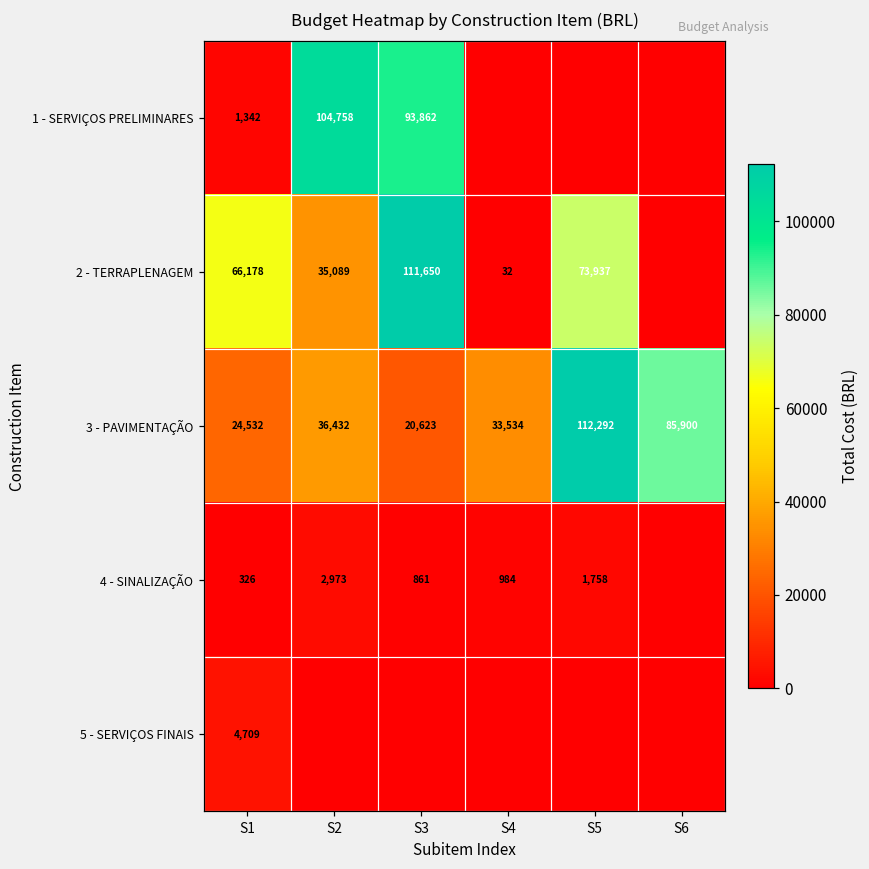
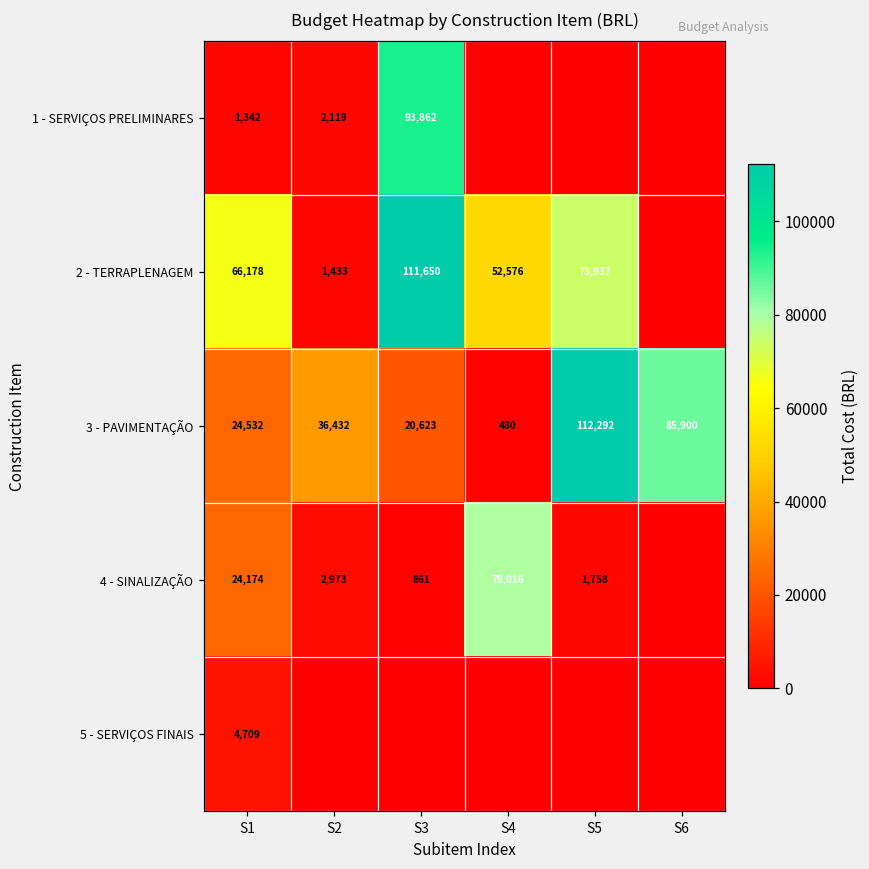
  {
    "1 - SERVIÇOS PRELIMINARES": {
      "S1": "1,342",
-     "S2": "104,758",
+     "S2": "2,119",
      "S3": "93,862"
    },
    "2 - TERRAPLENAGEM": {
      "S1": "66,178",
-     "S2": "35,089",
+     "S2": "1,433",
      "S3": "111,650",
-     "S4": "32",
+     "S4": "52,576",
      "S5": "73,937"
    },
    "3 - PAVIMENTAÇÃO": {
      "S1": "24,532",
      "S2": "36,432",
      "S3": "20,623",
-     "S4": "33,534",
+     "S4": "480",
      "S5": "112,292",
      "S6": "85,900"
    },
    "4 - SINALIZAÇÃO": {
-     "S1": "326",
+     "S1": "24,174",
      "S2": "2,973",
      "S3": "861",
-     "S4": "984",
+     "S4": "79,016",
      "S5": "1,758"
    },
    "5 - SERVIÇOS FINAIS": {
      "S1": "4,709"
    }
  }
